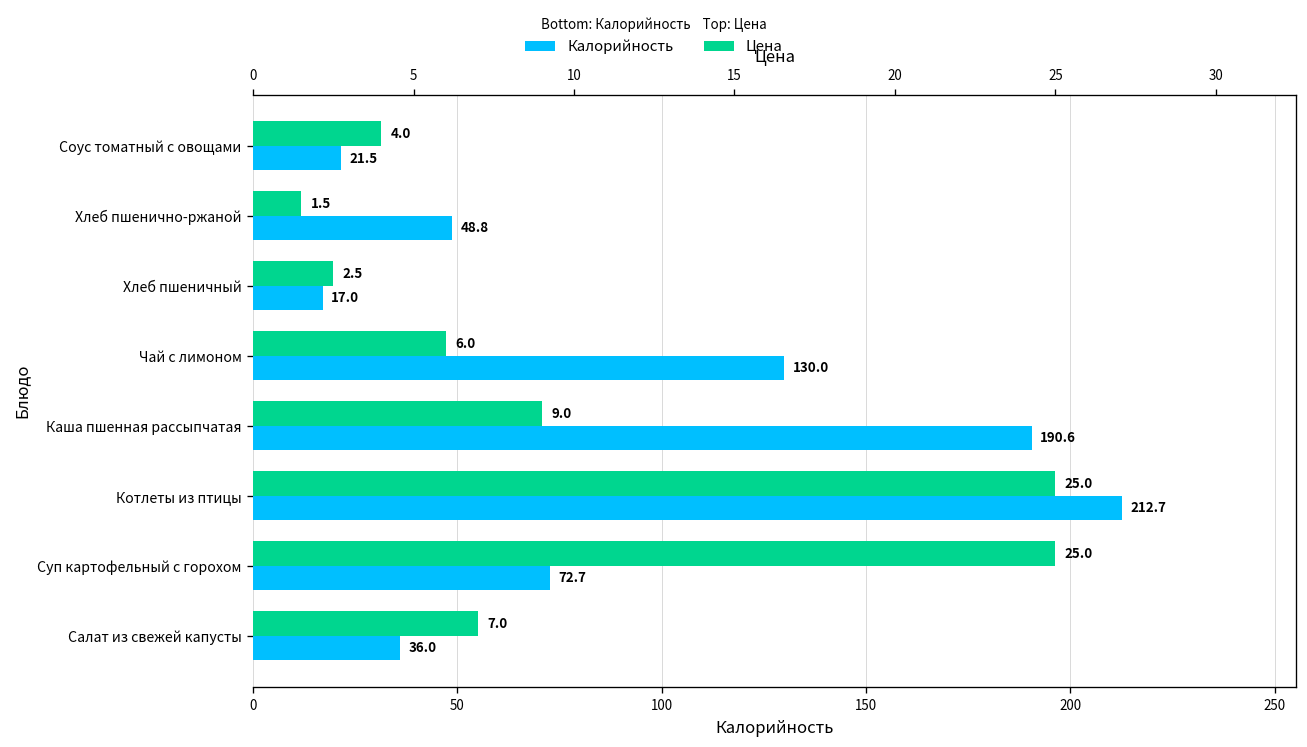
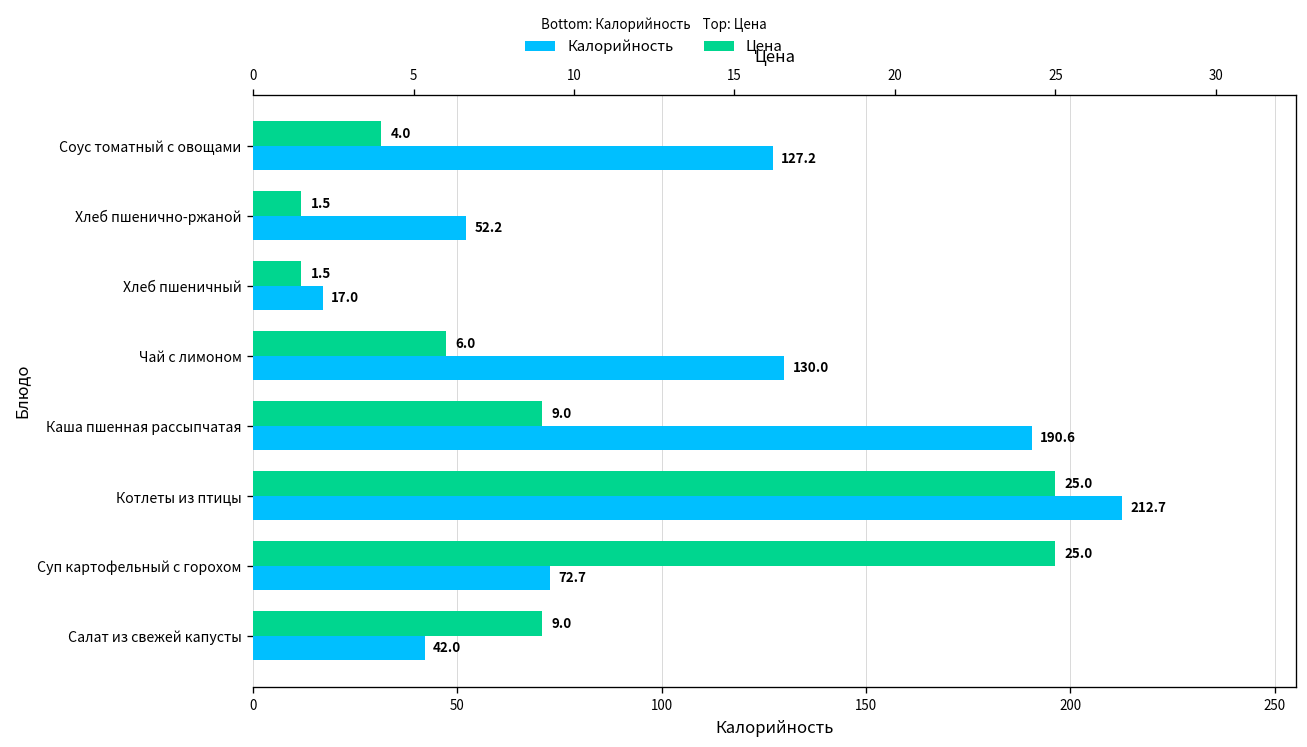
  {
    "Калорийность": {
-     "Соус томатный с овощами": 21.5,
-     "Хлеб пшенично-ржаной": 48.8,
+     "Соус томатный с овощами": 127.2,
+     "Хлеб пшенично-ржаной": 52.2,
      "Хлеб пшеничный": 17.0,
      "Чай с лимоном": 130.0,
      "Каша пшенная рассыпчатая": 190.6,
      "Котлеты из птицы": 212.7,
      "Суп картофельный с горохом": 72.7,
-     "Салат из свежей капусты": 36.0
+     "Салат из свежей капусты": 42.0
    },
    "Цена": {
      "Соус томатный с овощами": 4.0,
      "Хлеб пшенично-ржаной": 1.5,
-     "Хлеб пшеничный": 2.5,
+     "Хлеб пшеничный": 1.5,
      "Чай с лимоном": 6.0,
      "Каша пшенная рассыпчатая": 9.0,
      "Котлеты из птицы": 25.0,
      "Суп картофельный с горохом": 25.0,
-     "Салат из свежей капусты": 7.0
+     "Салат из свежей капусты": 9.0
    }
  }
